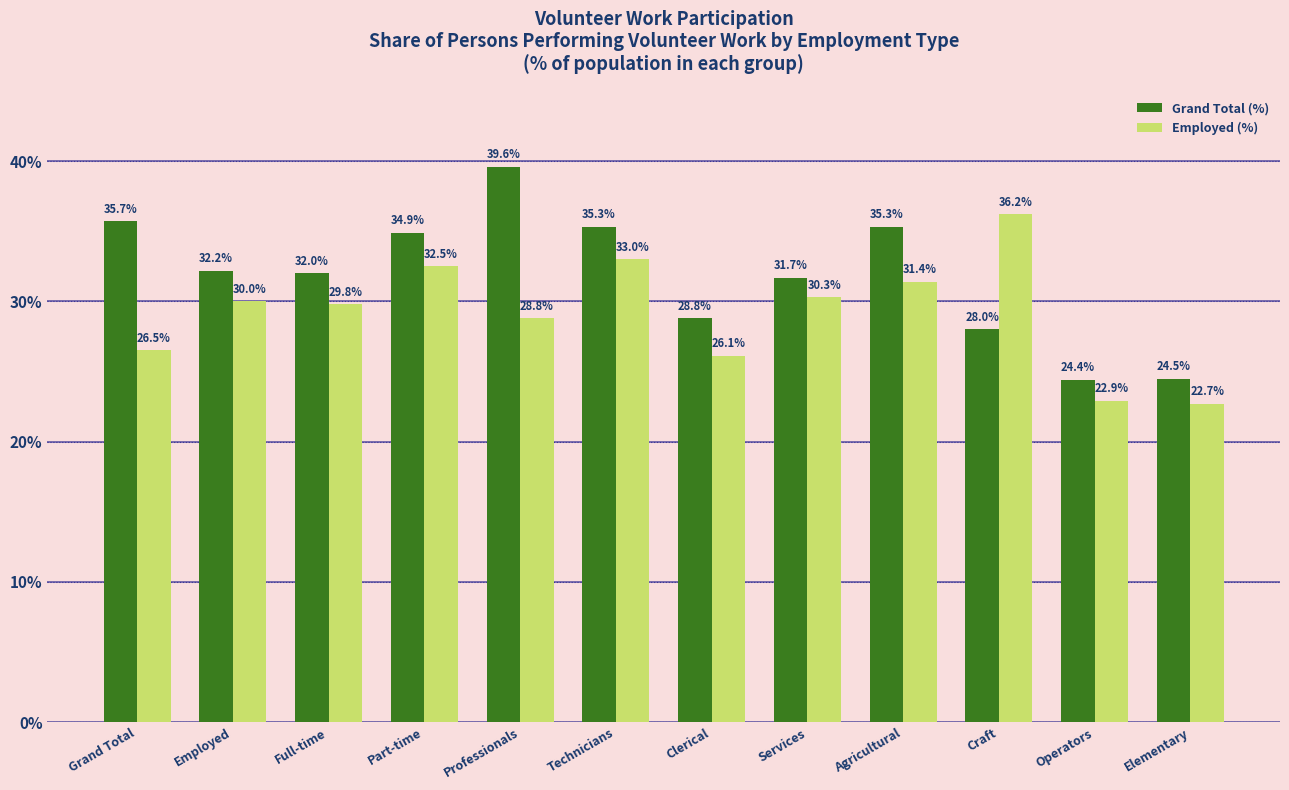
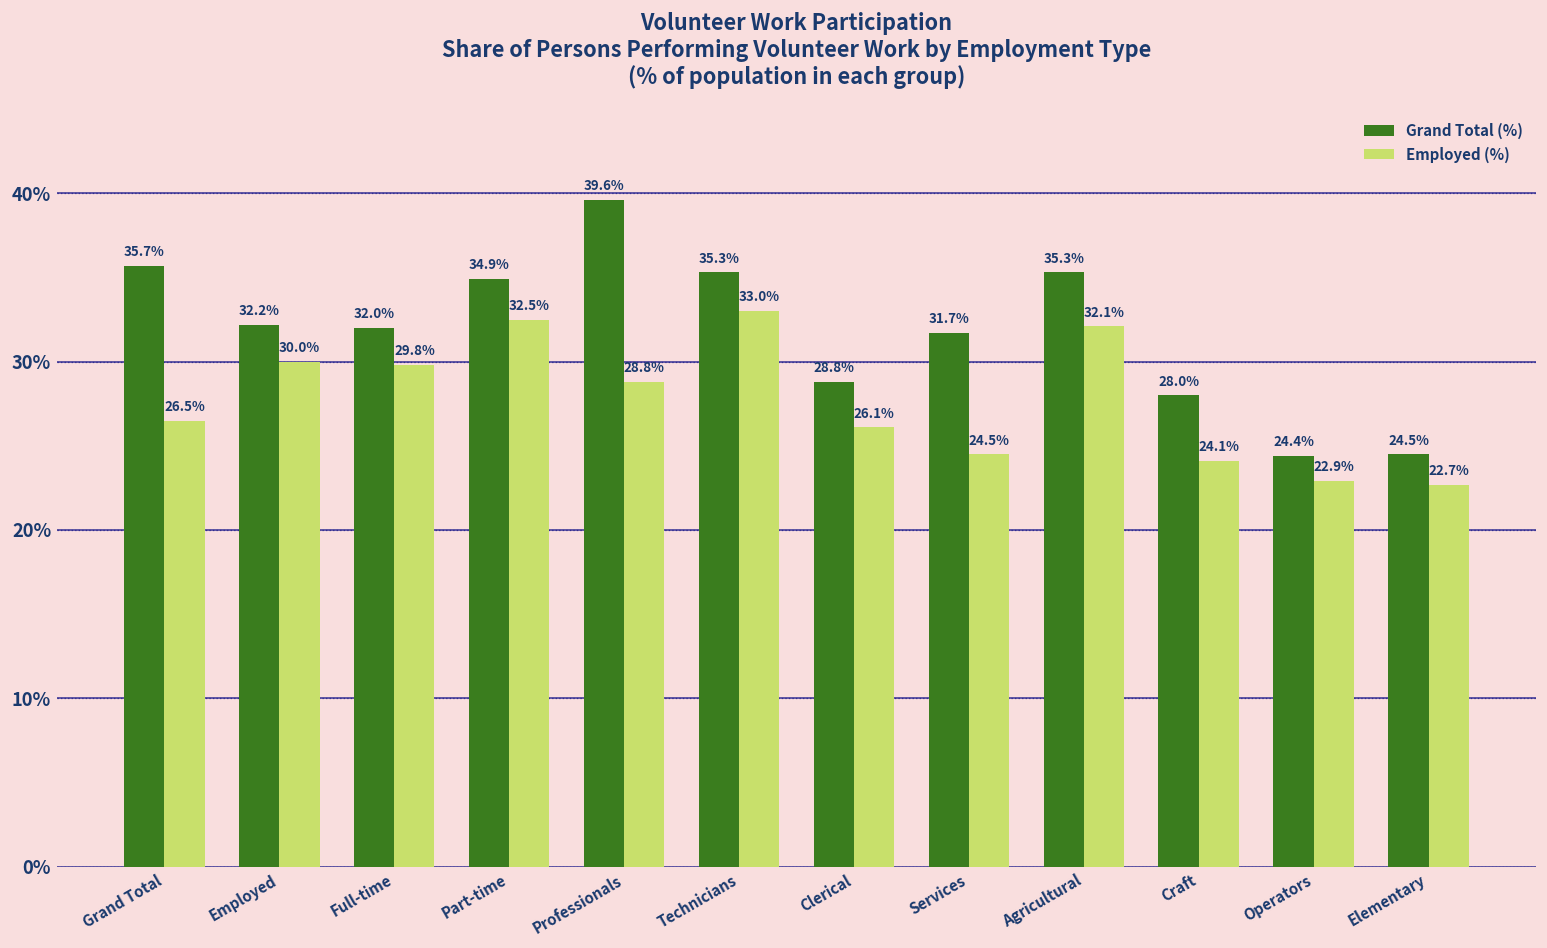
  {
    "Grand Total (%)": {
      "Grand Total": "35.7%",
      "Employed": "32.2%",
      "Full-time": "32.0%",
      "Part-time": "34.9%",
      "Professionals": "39.6%",
      "Technicians": "35.3%",
      "Clerical": "28.8%",
      "Services": "31.7%",
      "Agricultural": "35.3%",
      "Craft": "28.0%",
      "Operators": "24.4%",
      "Elementary": "24.5%"
    },
    "Employed (%)": {
      "Grand Total": "26.5%",
      "Employed": "30.0%",
      "Full-time": "29.8%",
      "Part-time": "32.5%",
      "Professionals": "28.8%",
      "Technicians": "33.0%",
      "Clerical": "26.1%",
-     "Services": "30.3%",
-     "Agricultural": "31.4%",
-     "Craft": "36.2%",
+     "Services": "24.5%",
+     "Agricultural": "32.1%",
+     "Craft": "24.1%",
      "Operators": "22.9%",
      "Elementary": "22.7%"
    }
  }
